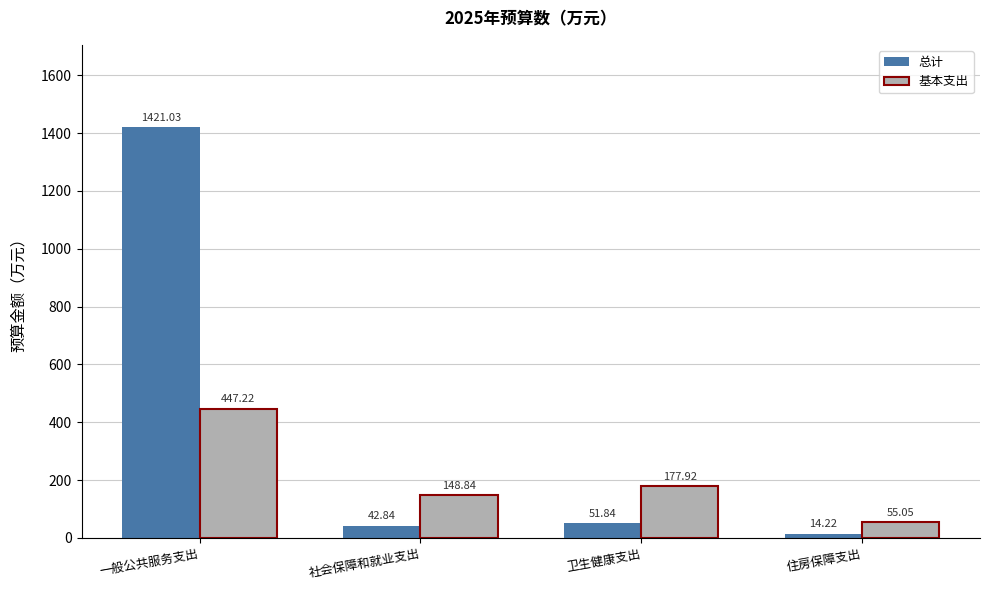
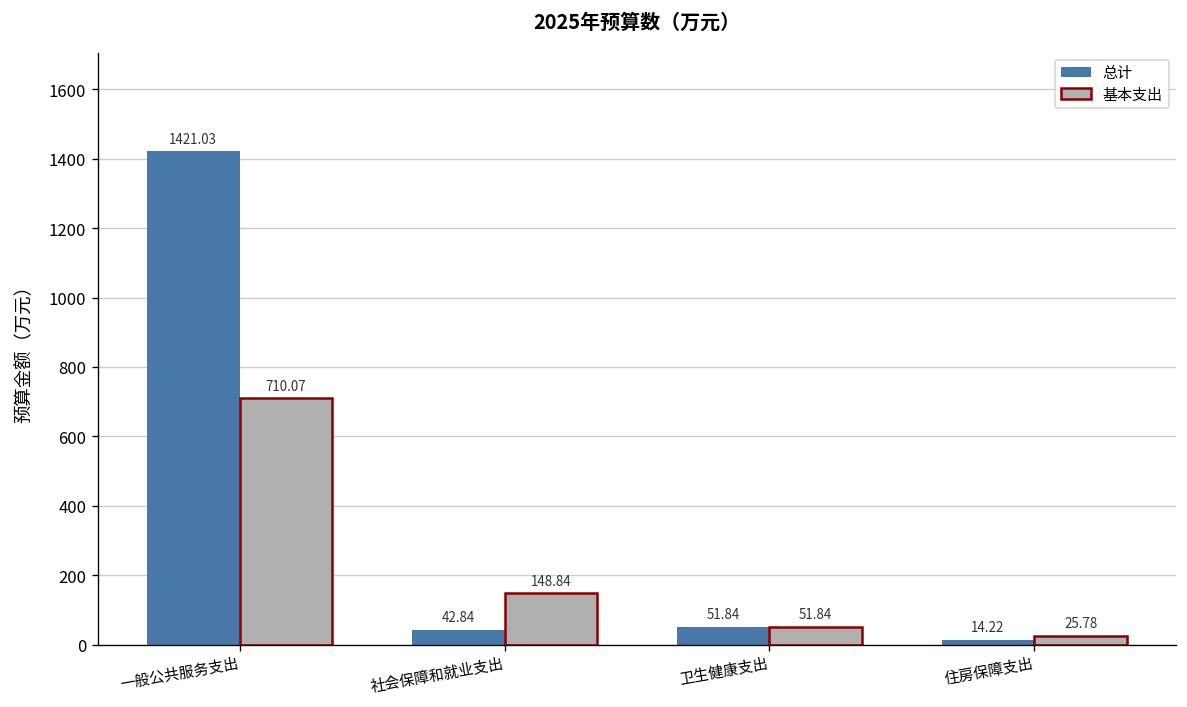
  {
    "总计": {
      "一般公共服务支出": 1421.03,
      "社会保障和就业支出": 42.84,
      "卫生健康支出": 51.84,
      "住房保障支出": 14.22
    },
    "基本支出": {
-     "一般公共服务支出": 447.22,
+     "一般公共服务支出": 710.07,
      "社会保障和就业支出": 148.84,
-     "卫生健康支出": 177.92,
-     "住房保障支出": 55.05
+     "卫生健康支出": 51.84,
+     "住房保障支出": 25.78
    }
  }
